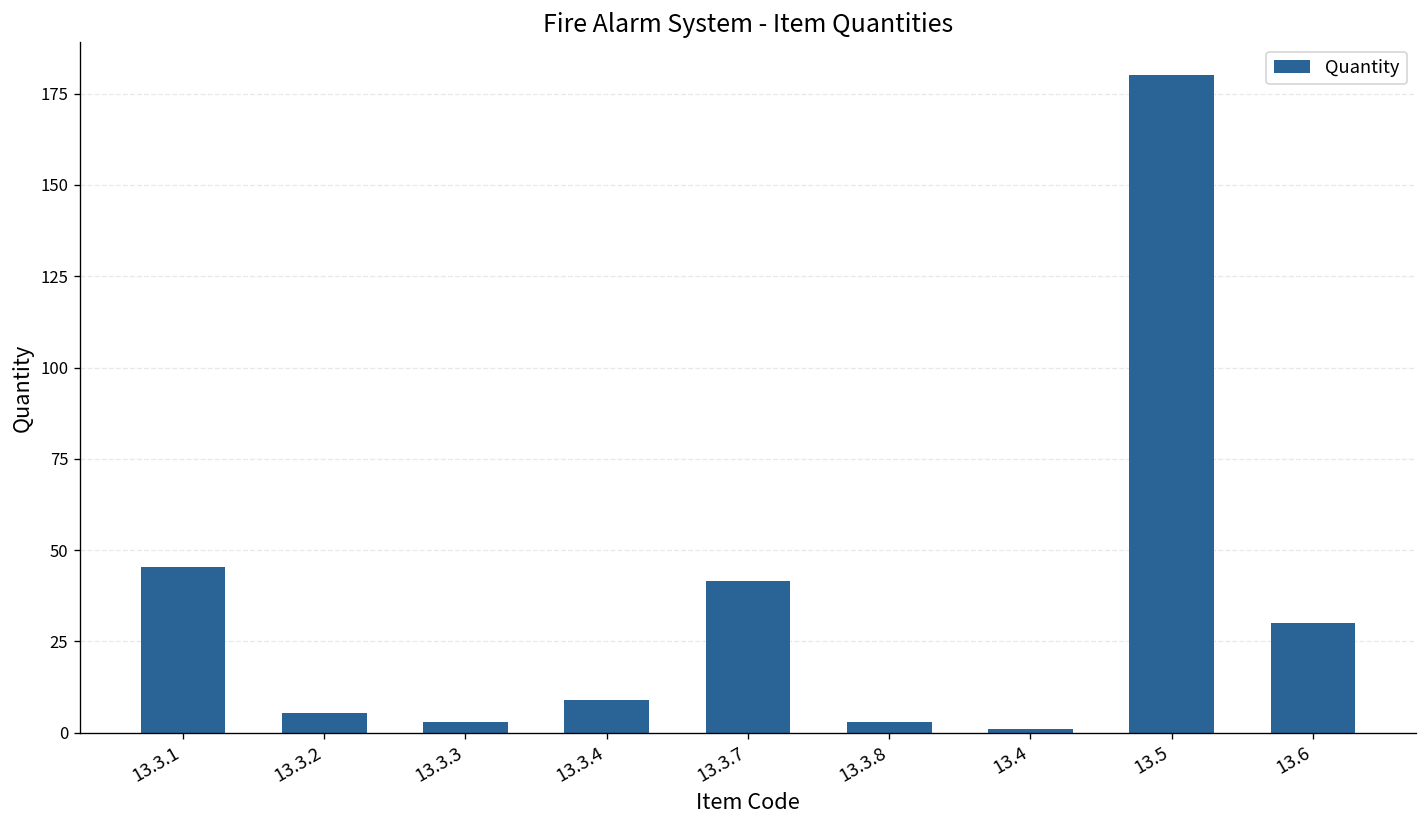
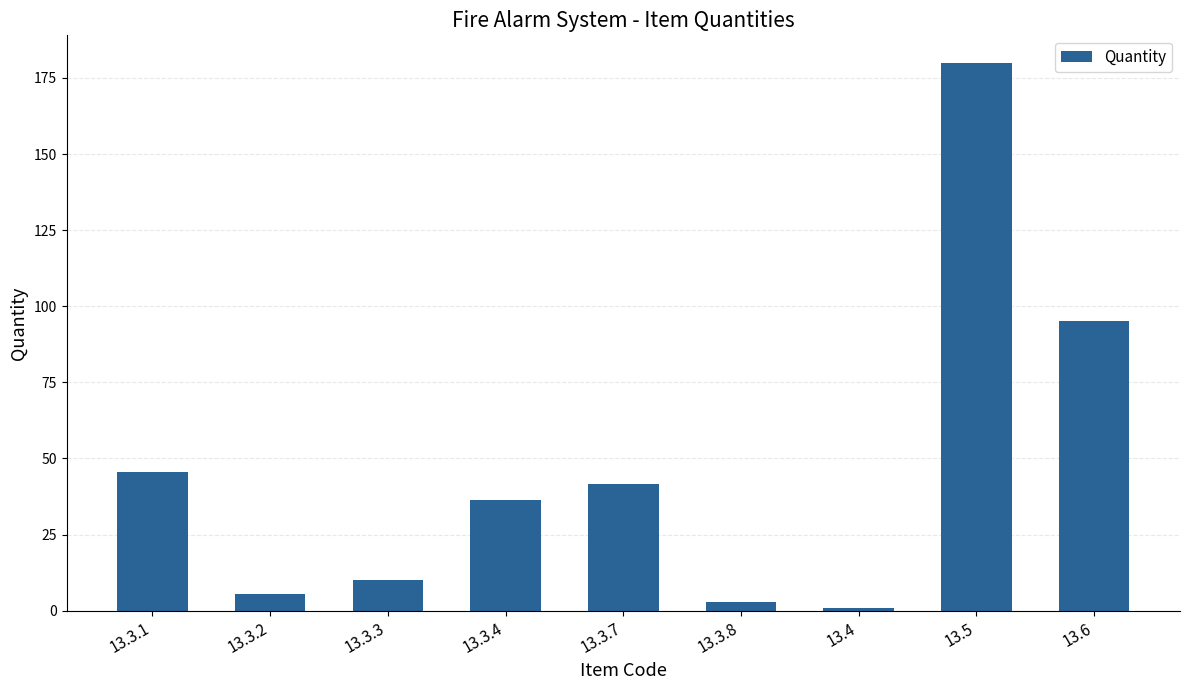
  {
    "13.3.1": 46,
    "13.3.2": 5,
-   "13.3.3": 3,
-   "13.3.4": 9,
+   "13.3.3": 10,
+   "13.3.4": 36,
    "13.3.7": 42,
    "13.3.8": 3,
    "13.4": 1,
    "13.5": 180,
-   "13.6": 30
+   "13.6": 95
  }
